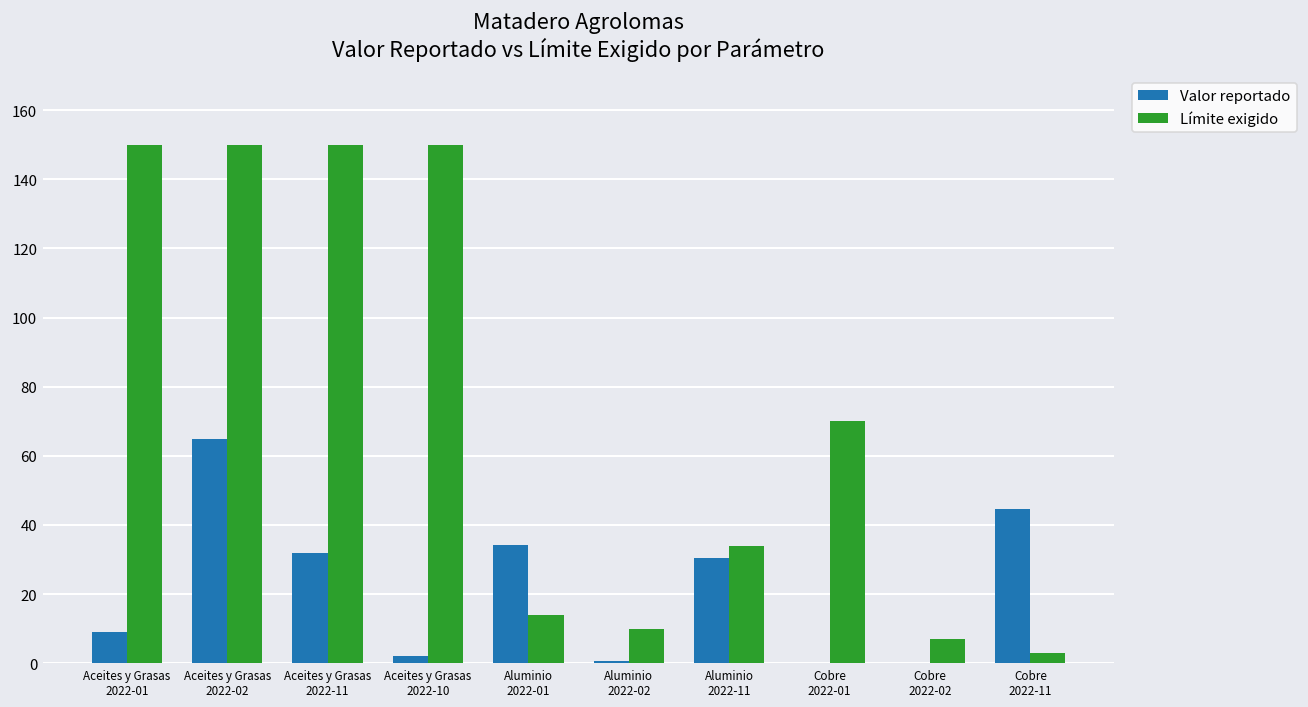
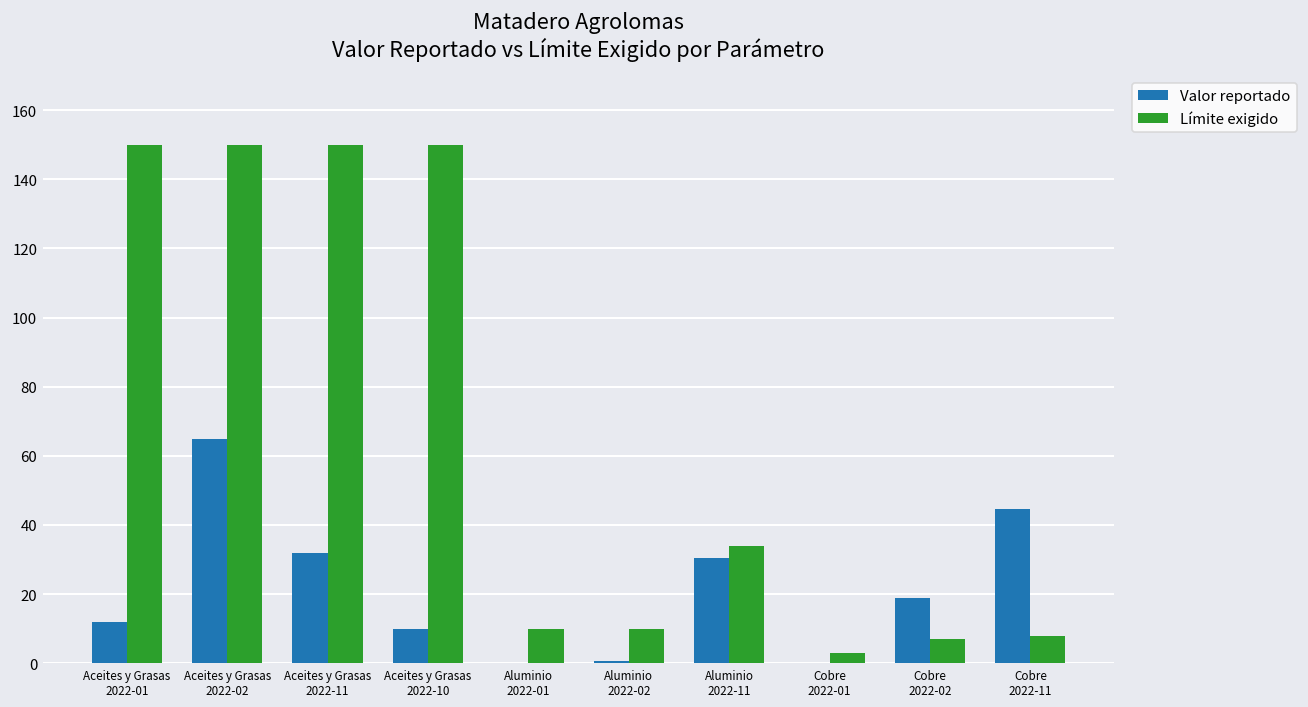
  {
    "Valor reportado": {
-     "Aceites y Grasas 2022-01": 9,
+     "Aceites y Grasas 2022-01": 12,
      "Aceites y Grasas 2022-02": 65,
      "Aceites y Grasas 2022-11": 32,
-     "Aceites y Grasas 2022-10": 2,
-     "Aluminio 2022-01": 34,
+     "Aceites y Grasas 2022-10": 10,
+     "Aluminio 2022-01": 0,
      "Aluminio 2022-11": 31,
-     "Cobre 2022-02": 0,
+     "Cobre 2022-02": 19,
      "Cobre 2022-11": 45
    },
    "Límite exigido": {
      "Aceites y Grasas 2022-01": 150,
      "Aceites y Grasas 2022-02": 150,
      "Aceites y Grasas 2022-11": 150,
      "Aceites y Grasas 2022-10": 150,
-     "Aluminio 2022-01": 14,
+     "Aluminio 2022-01": 10,
      "Aluminio 2022-02": 10,
      "Aluminio 2022-11": 34,
-     "Cobre 2022-01": 70,
+     "Cobre 2022-01": 3,
      "Cobre 2022-02": 7,
-     "Cobre 2022-11": 3
+     "Cobre 2022-11": 8
    }
  }
